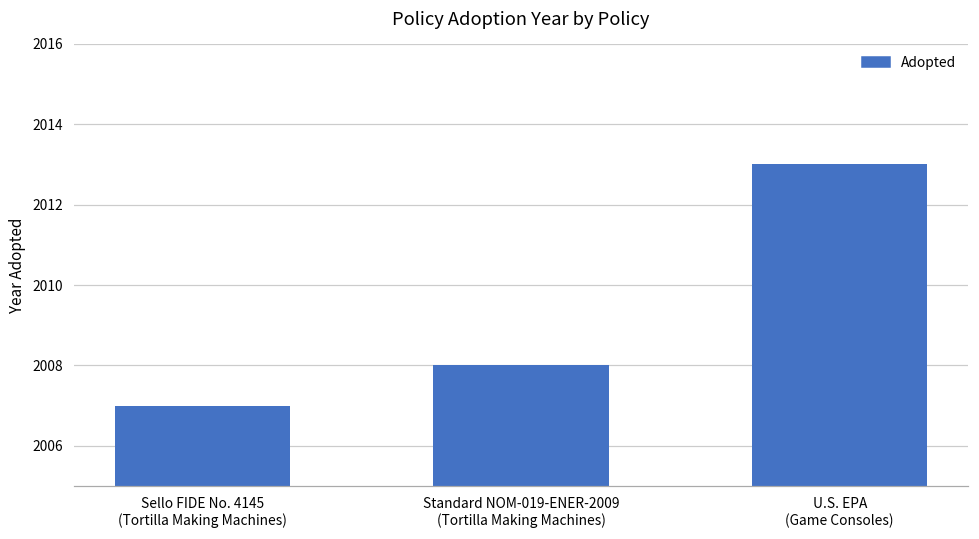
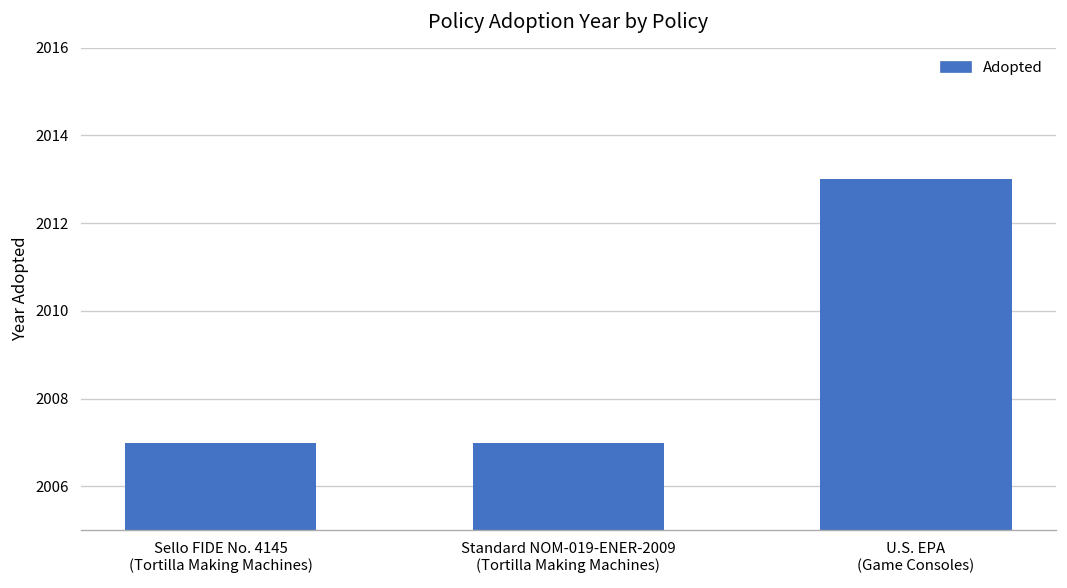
  {
    "Sello FIDE No. 4145 (Tortilla Making Machines)": 2007,
-   "Standard NOM-019-ENER-2009 (Tortilla Making Machines)": 2008,
+   "Standard NOM-019-ENER-2009 (Tortilla Making Machines)": 2007,
    "U.S. EPA (Game Consoles)": 2013
  }
